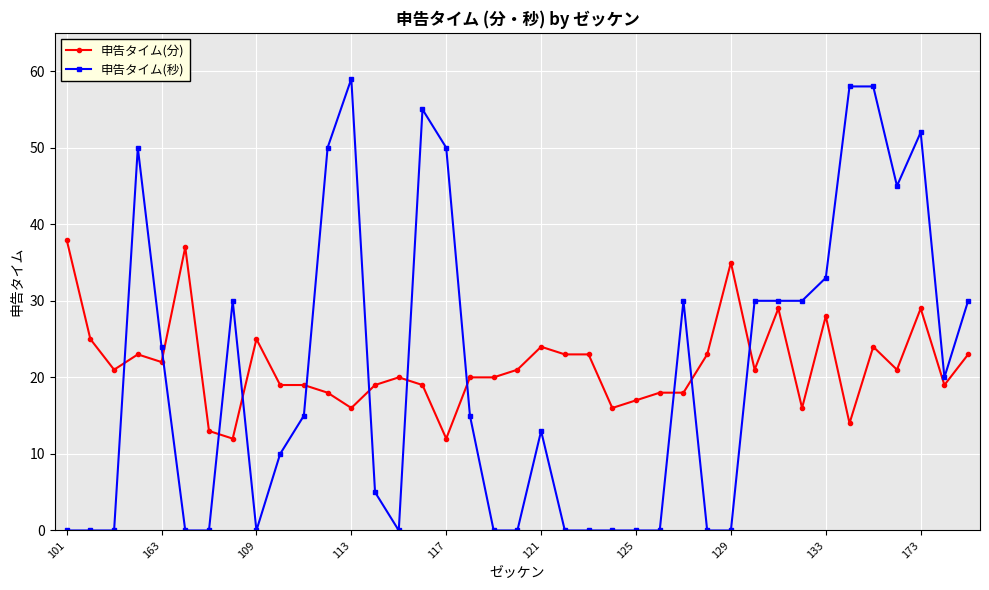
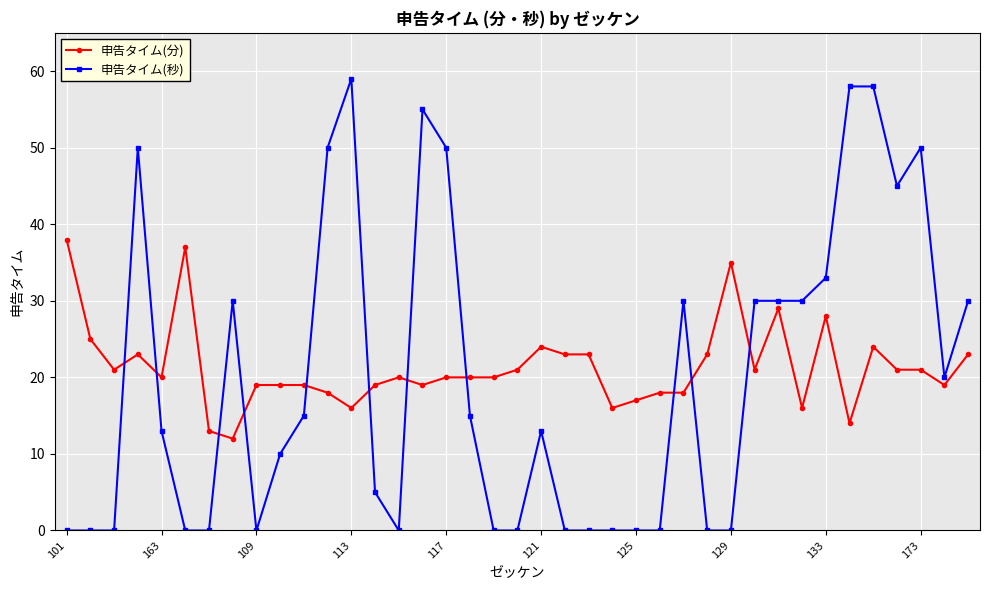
  {
    "申告タイム(分)": {
      "101": 38,
-     "163": 22,
-     "109": 25,
+     "163": 20,
+     "109": 19,
      "113": 16,
-     "117": 12,
+     "117": 20,
      "121": 24,
      "125": 17,
      "129": 35,
      "133": 28,
-     "173": 29
+     "173": 21
    },
    "申告タイム(秒)": {
      "101": 0,
-     "163": 24,
+     "163": 13,
      "109": 0,
      "113": 59,
      "117": 50,
      "121": 13,
      "125": 0,
      "129": 0,
      "133": 33,
-     "173": 52
+     "173": 50
    }
  }
